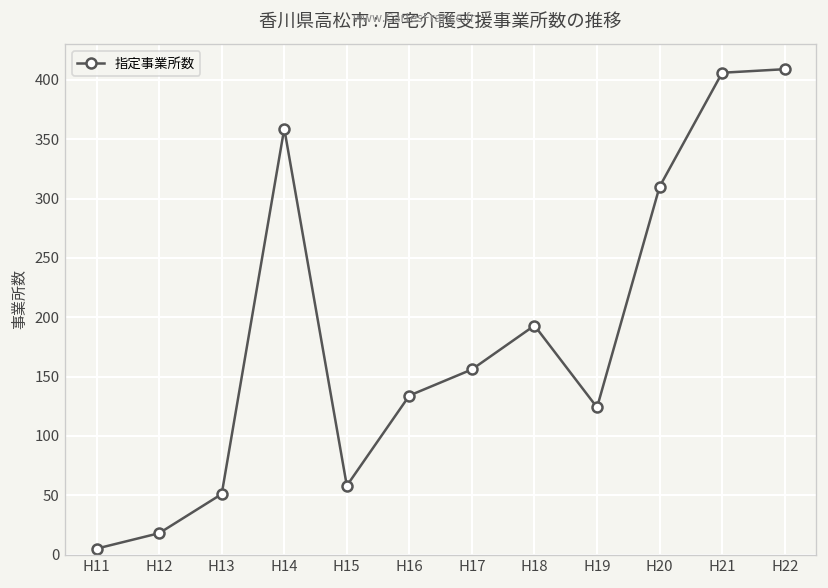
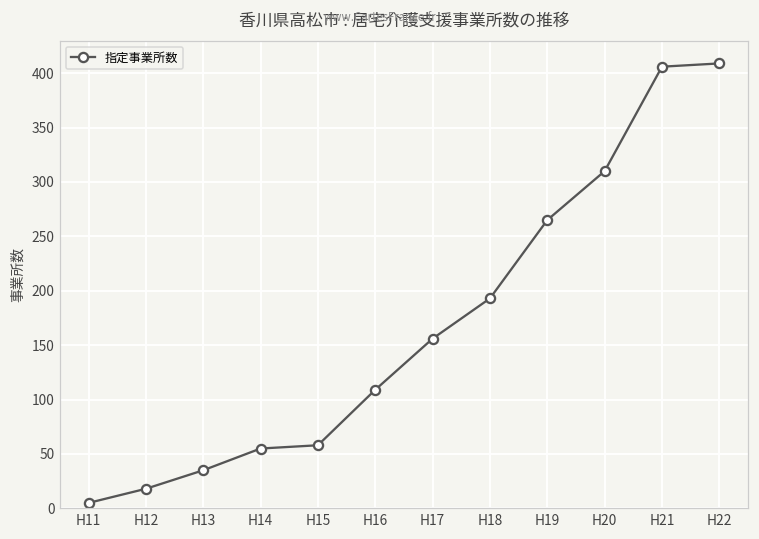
  {
    "H11": 10,
    "H12": 20,
-   "H13": 50,
-   "H14": 360,
+   "H13": 40,
+   "H14": 60,
    "H15": 60,
-   "H16": 130,
+   "H16": 110,
    "H17": 160,
    "H18": 190,
-   "H19": 120,
+   "H19": 270,
    "H20": 310,
    "H21": 410,
    "H22": 410
  }
